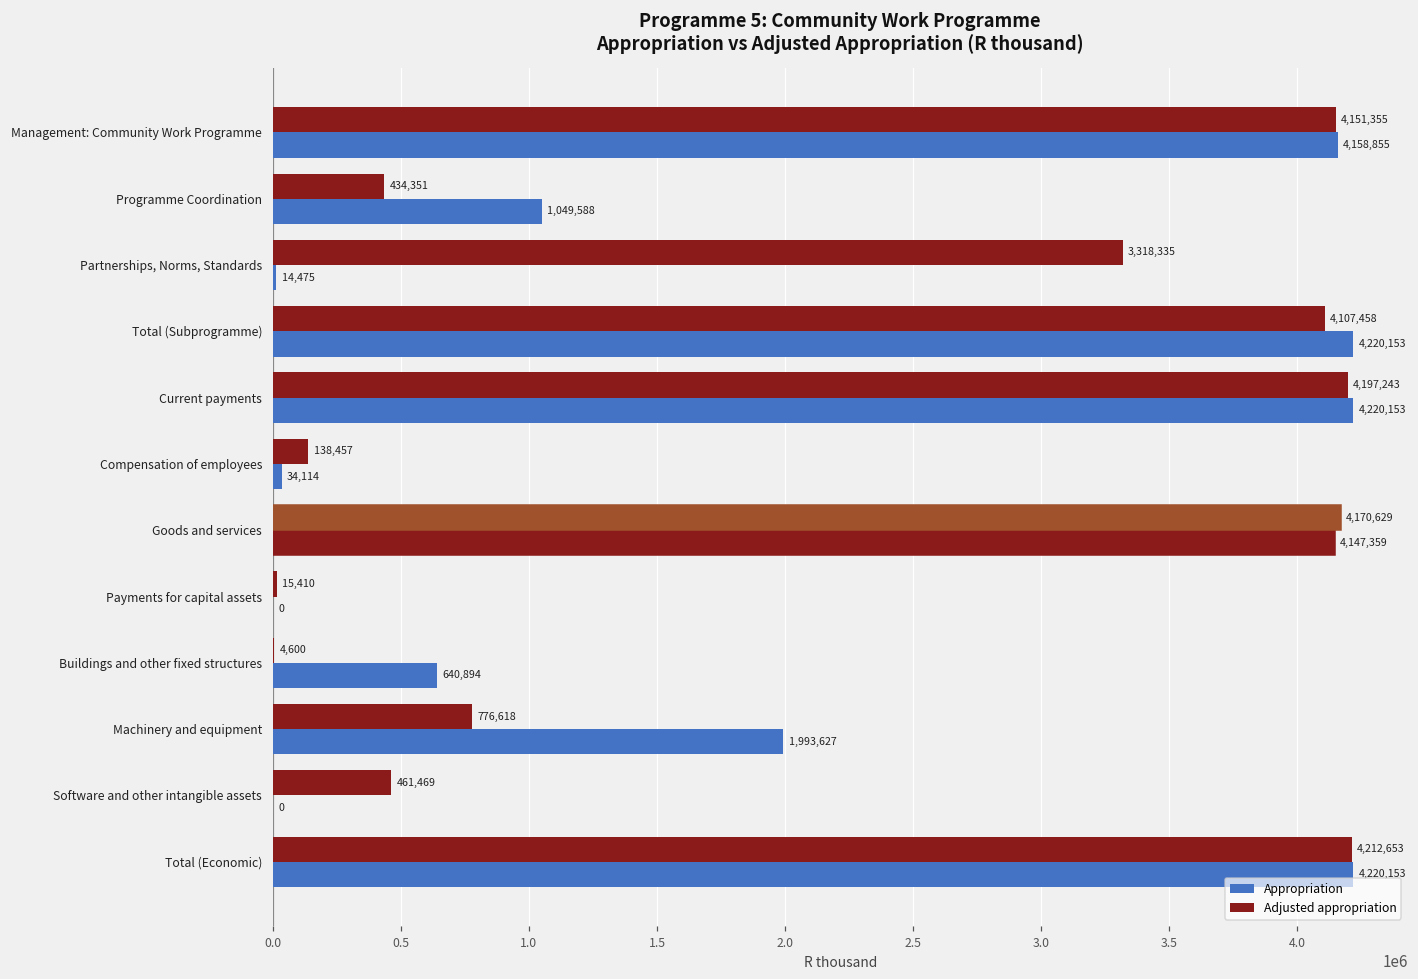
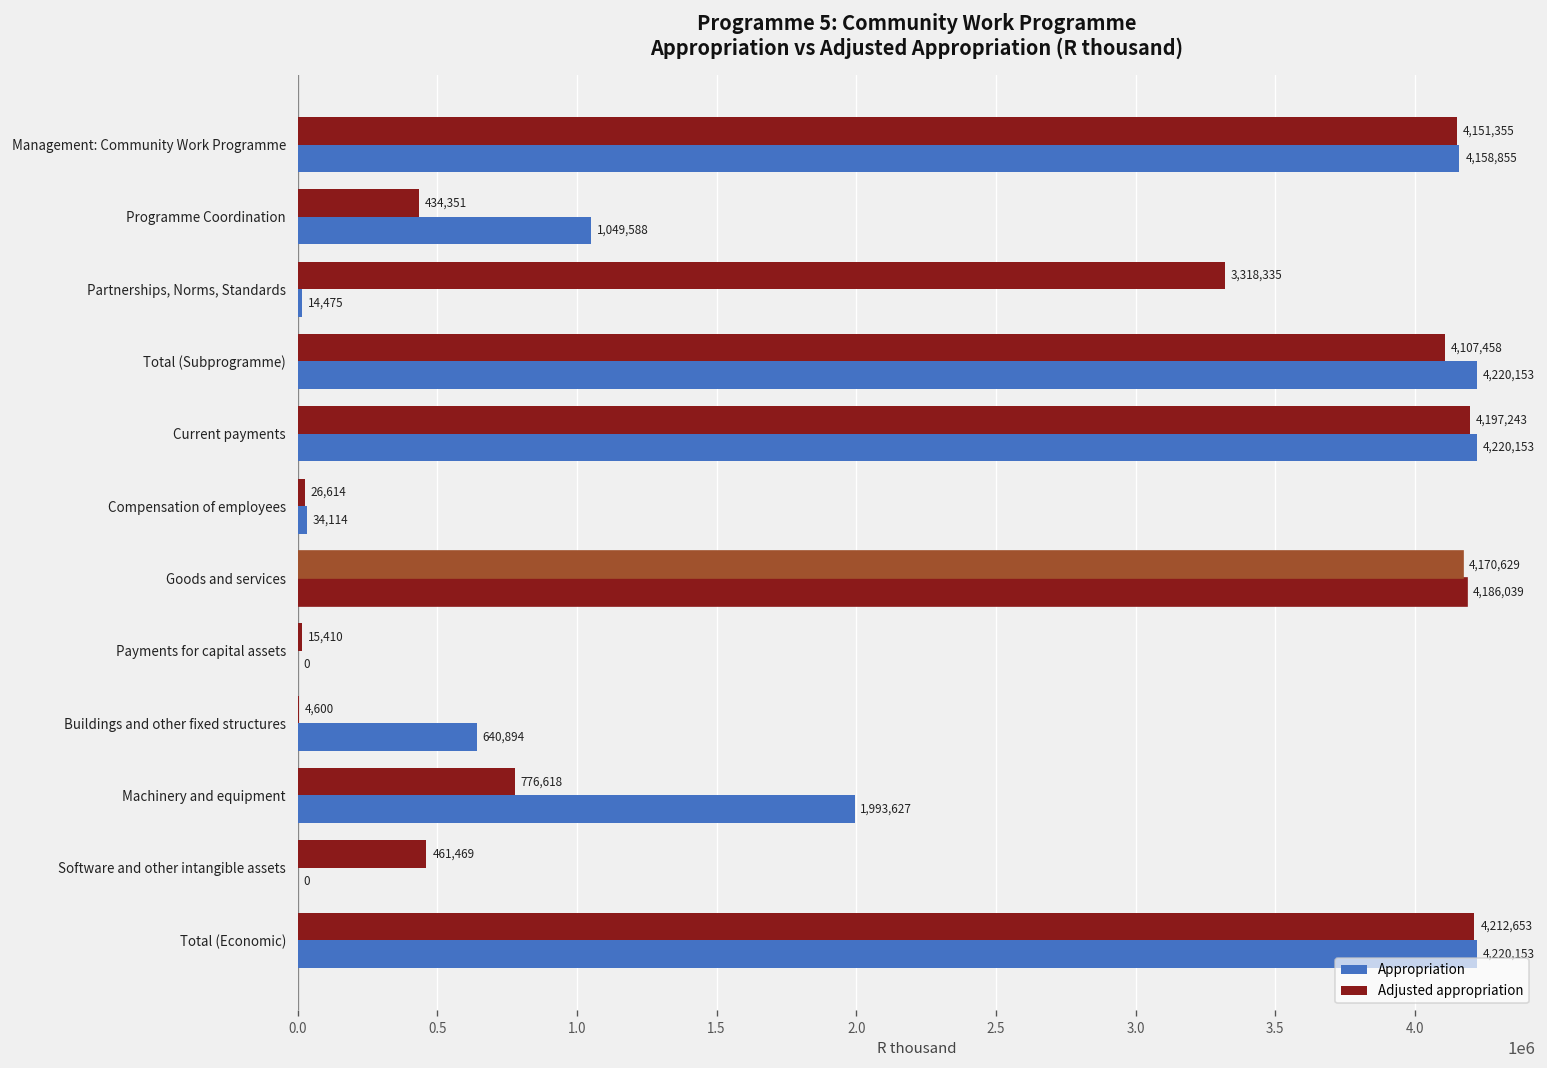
  {
    "Appropriation": {
      "Management: Community Work Programme": "4,158,855",
      "Programme Coordination": "1,049,588",
      "Partnerships, Norms, Standards": "14,475",
      "Total (Subprogramme)": "4,220,153",
      "Current payments": "4,220,153",
      "Compensation of employees": "34,114",
-     "Goods and services": "4,147,359",
+     "Goods and services": "4,186,039",
      "Payments for capital assets": "0",
      "Buildings and other fixed structures": "640,894",
      "Machinery and equipment": "1,993,627",
      "Software and other intangible assets": "0",
      "Total (Economic)": "4,220,153"
    },
    "Adjusted appropriation": {
      "Management: Community Work Programme": "4,151,355",
      "Programme Coordination": "434,351",
      "Partnerships, Norms, Standards": "3,318,335",
      "Total (Subprogramme)": "4,107,458",
      "Current payments": "4,197,243",
-     "Compensation of employees": "138,457",
+     "Compensation of employees": "26,614",
      "Goods and services": "4,170,629",
      "Payments for capital assets": "15,410",
      "Buildings and other fixed structures": "4,600",
      "Machinery and equipment": "776,618",
      "Software and other intangible assets": "461,469",
      "Total (Economic)": "4,212,653"
    }
  }
